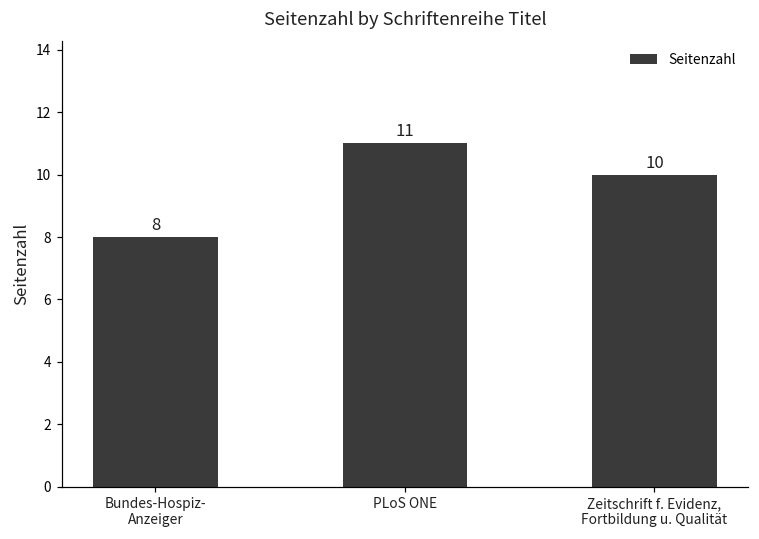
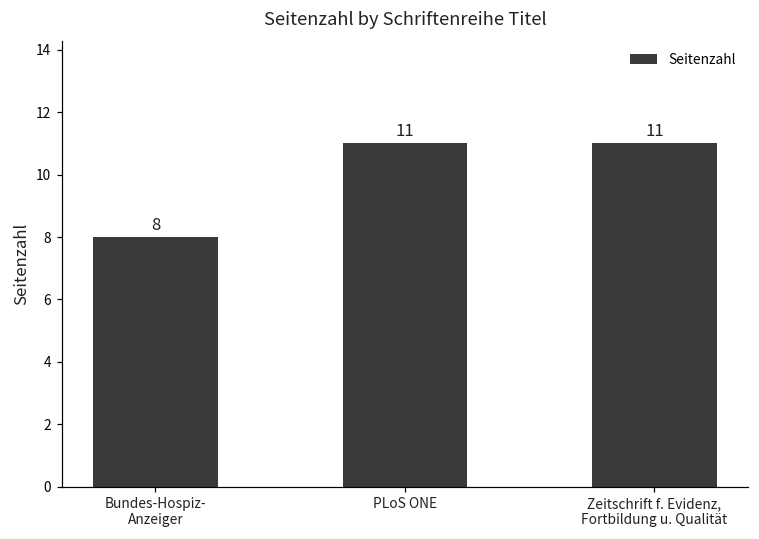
  {
    "Bundes-Hospiz- Anzeiger": 8,
    "PLoS ONE": 11,
-   "Zeitschrift f. Evidenz, Fortbildung u. Qualität": 10
+   "Zeitschrift f. Evidenz, Fortbildung u. Qualität": 11
  }
